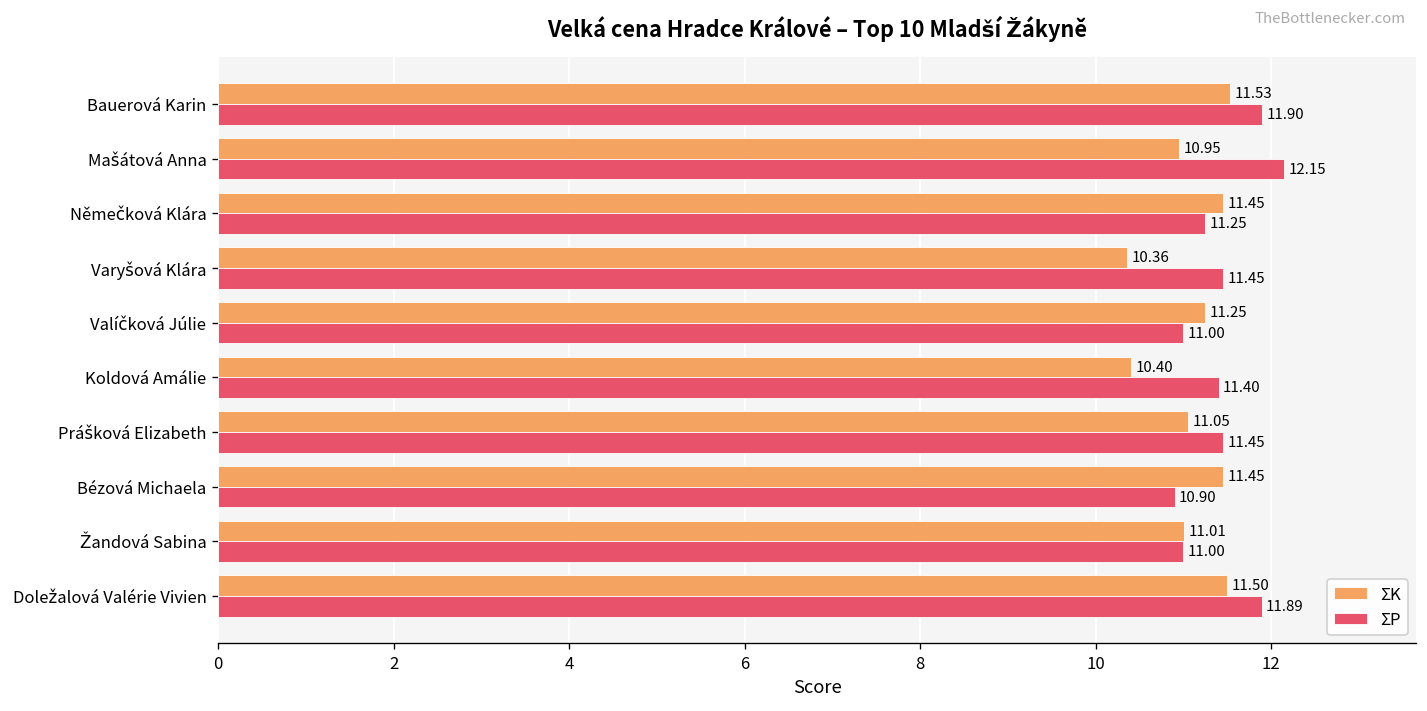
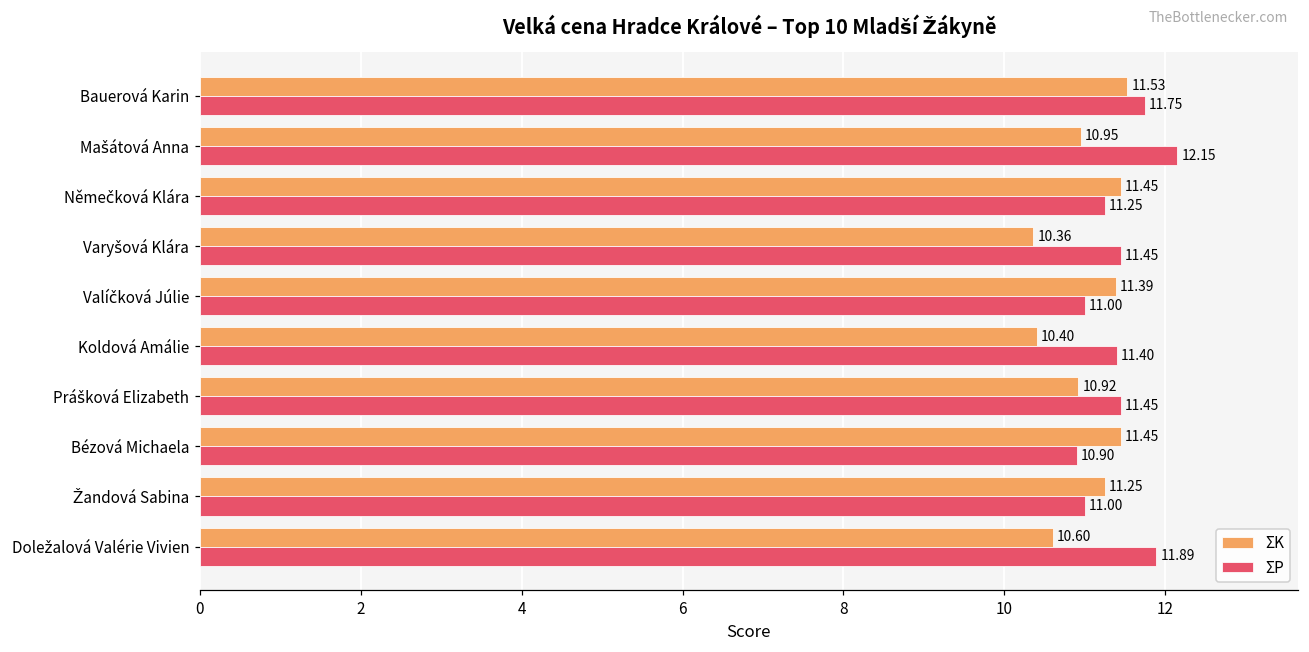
  {
    "ΣK": {
      "Bauerová Karin": 11.53,
      "Mašátová Anna": 10.95,
      "Němečková Klára": 11.45,
      "Varyšová Klára": 10.36,
-     "Valíčková Júlie": 11.25,
+     "Valíčková Júlie": 11.39,
      "Koldová Amálie": 10.40,
-     "Prášková Elizabeth": 11.05,
+     "Prášková Elizabeth": 10.92,
      "Bézová Michaela": 11.45,
-     "Žandová Sabina": 11.01,
-     "Doležalová Valérie Vivien": 11.50
+     "Žandová Sabina": 11.25,
+     "Doležalová Valérie Vivien": 10.60
    },
    "ΣP": {
-     "Bauerová Karin": 11.90,
+     "Bauerová Karin": 11.75,
      "Mašátová Anna": 12.15,
      "Němečková Klára": 11.25,
      "Varyšová Klára": 11.45,
      "Valíčková Júlie": 11.00,
      "Koldová Amálie": 11.40,
      "Prášková Elizabeth": 11.45,
      "Bézová Michaela": 10.90,
      "Žandová Sabina": 11.00,
      "Doležalová Valérie Vivien": 11.89
    }
  }
